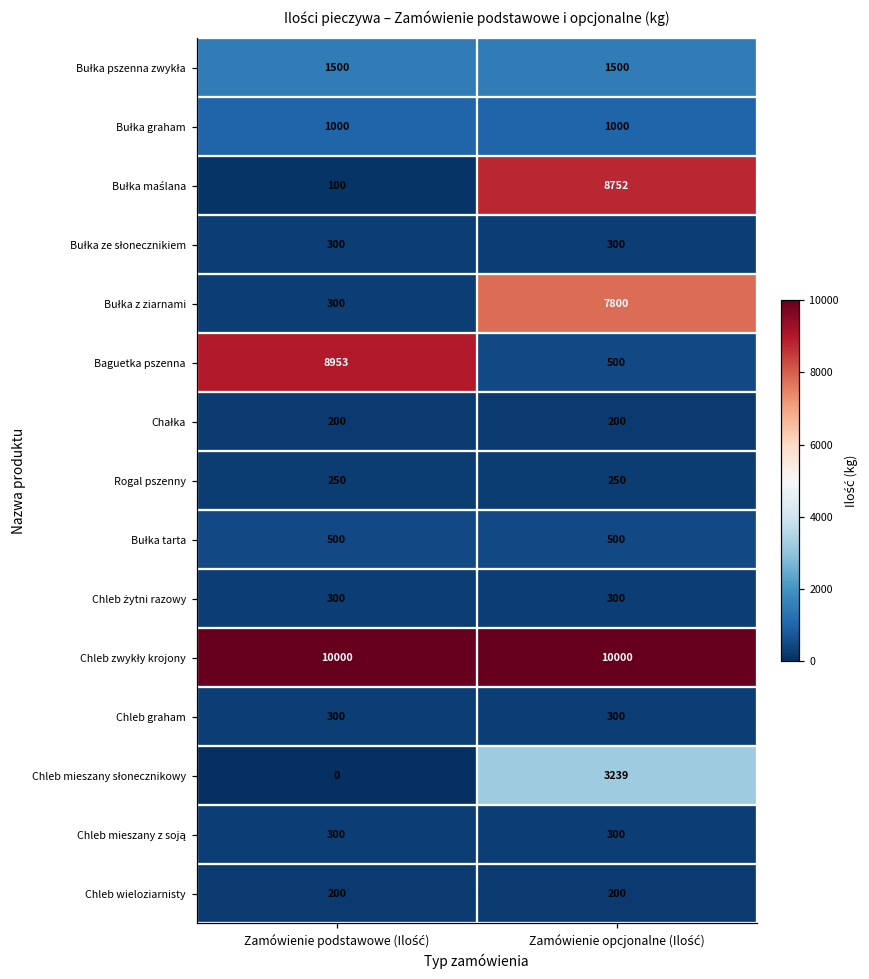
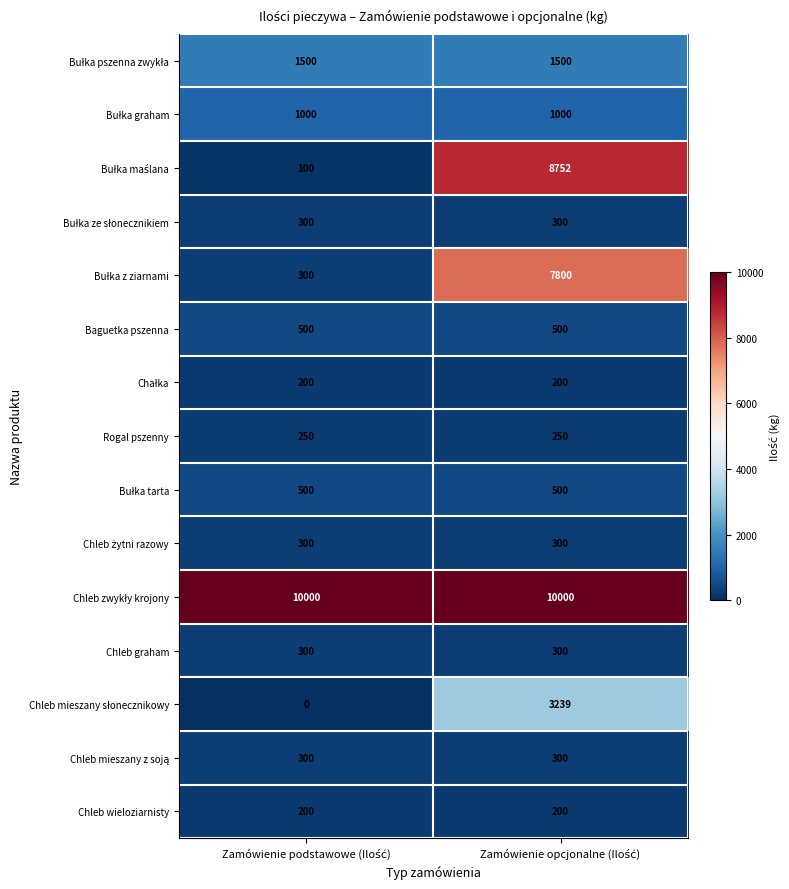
  {
    "Bułka pszenna zwykła": {
      "Zamówienie podstawowe (Ilość)": 1500,
      "Zamówienie opcjonalne (Ilość)": 1500
    },
    "Bułka graham": {
      "Zamówienie podstawowe (Ilość)": 1000,
      "Zamówienie opcjonalne (Ilość)": 1000
    },
    "Bułka maślana": {
      "Zamówienie podstawowe (Ilość)": 100,
      "Zamówienie opcjonalne (Ilość)": 8752
    },
    "Bułka ze słonecznikiem": {
      "Zamówienie podstawowe (Ilość)": 300,
      "Zamówienie opcjonalne (Ilość)": 300
    },
    "Bułka z ziarnami": {
      "Zamówienie podstawowe (Ilość)": 300,
      "Zamówienie opcjonalne (Ilość)": 7800
    },
    "Baguetka pszenna": {
-     "Zamówienie podstawowe (Ilość)": 8953,
+     "Zamówienie podstawowe (Ilość)": 500,
      "Zamówienie opcjonalne (Ilość)": 500
    },
    "Chałka": {
      "Zamówienie podstawowe (Ilość)": 200,
      "Zamówienie opcjonalne (Ilość)": 200
    },
    "Rogal pszenny": {
      "Zamówienie podstawowe (Ilość)": 250,
      "Zamówienie opcjonalne (Ilość)": 250
    },
    "Bułka tarta": {
      "Zamówienie podstawowe (Ilość)": 500,
      "Zamówienie opcjonalne (Ilość)": 500
    },
    "Chleb żytni razowy": {
      "Zamówienie podstawowe (Ilość)": 300,
      "Zamówienie opcjonalne (Ilość)": 300
    },
    "Chleb zwykły krojony": {
      "Zamówienie podstawowe (Ilość)": 10000,
      "Zamówienie opcjonalne (Ilość)": 10000
    },
    "Chleb graham": {
      "Zamówienie podstawowe (Ilość)": 300,
      "Zamówienie opcjonalne (Ilość)": 300
    },
    "Chleb mieszany słonecznikowy": {
      "Zamówienie podstawowe (Ilość)": 0,
      "Zamówienie opcjonalne (Ilość)": 3239
    },
    "Chleb mieszany z soją": {
      "Zamówienie podstawowe (Ilość)": 300,
      "Zamówienie opcjonalne (Ilość)": 300
    },
    "Chleb wieloziarnisty": {
      "Zamówienie podstawowe (Ilość)": 200,
      "Zamówienie opcjonalne (Ilość)": 200
    }
  }
